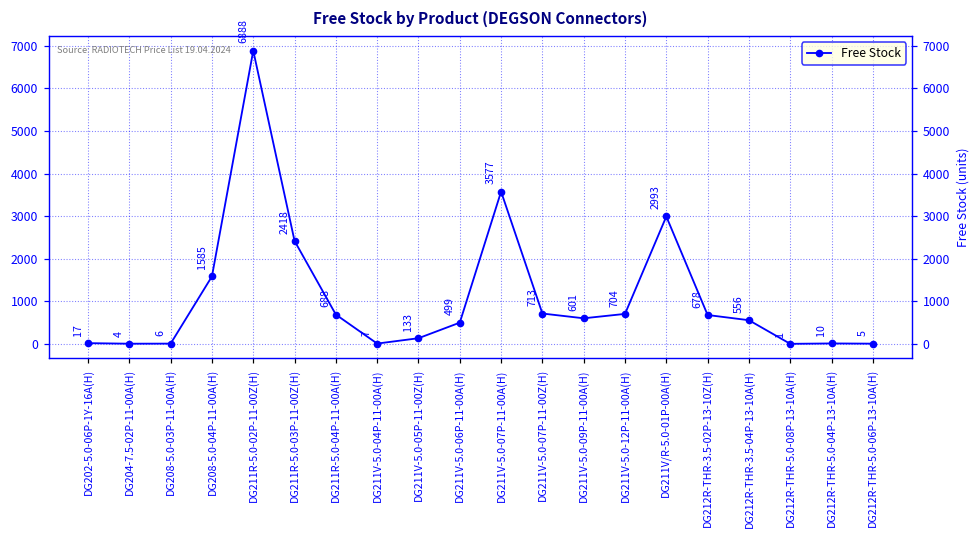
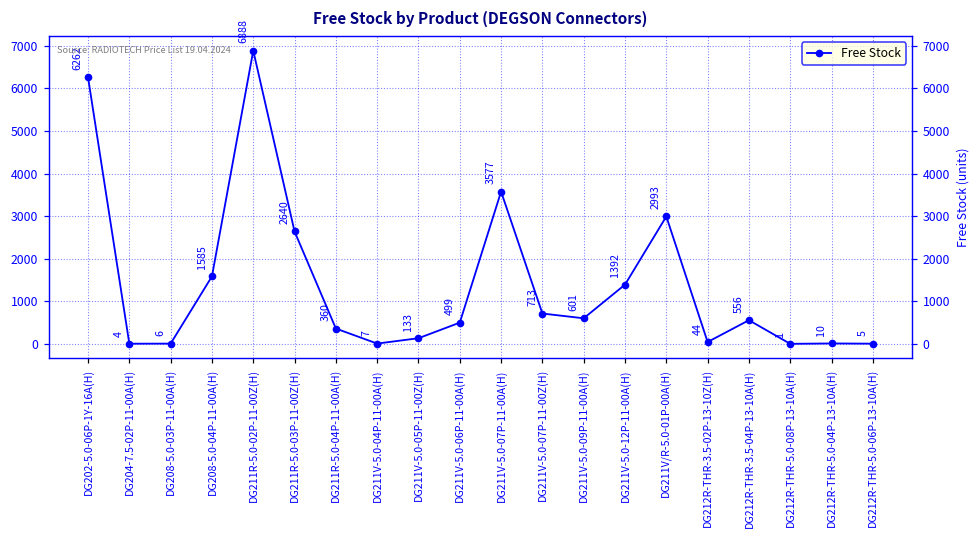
  {
-   "DG202-5.0-06P-1Y-16A(H)": 17,
+   "DG202-5.0-06P-1Y-16A(H)": 6262,
    "DG204-7.5-02P-11-00A(H)": 4,
    "DG208-5.0-03P-11-00A(H)": 6,
    "DG208-5.0-04P-11-00A(H)": 1585,
    "DG211R-5.0-02P-11-00Z(H)": 6888,
-   "DG211R-5.0-03P-11-00Z(H)": 2418,
-   "DG211R-5.0-04P-11-00A(H)": 688,
+   "DG211R-5.0-03P-11-00Z(H)": 2640,
+   "DG211R-5.0-04P-11-00A(H)": 360,
    "DG211V-5.0-04P-11-00A(H)": 7,
    "DG211V-5.0-05P-11-00Z(H)": 133,
    "DG211V-5.0-06P-11-00A(H)": 499,
    "DG211V-5.0-07P-11-00A(H)": 3577,
    "DG211V-5.0-07P-11-00Z(H)": 713,
    "DG211V-5.0-09P-11-00A(H)": 601,
-   "DG211V-5.0-12P-11-00A(H)": 704,
+   "DG211V-5.0-12P-11-00A(H)": 1392,
    "DG211V/R-5.0-01P-00A(H)": 2993,
-   "DG212R-THR-3.5-02P-13-10Z(H)": 678,
+   "DG212R-THR-3.5-02P-13-10Z(H)": 44,
    "DG212R-THR-3.5-04P-13-10A(H)": 556,
    "DG212R-THR-5.0-08P-13-10A(H)": 1,
    "DG212R-THR-5.0-04P-13-10A(H)": 10,
    "DG212R-THR-5.0-06P-13-10A(H)": 5
  }
